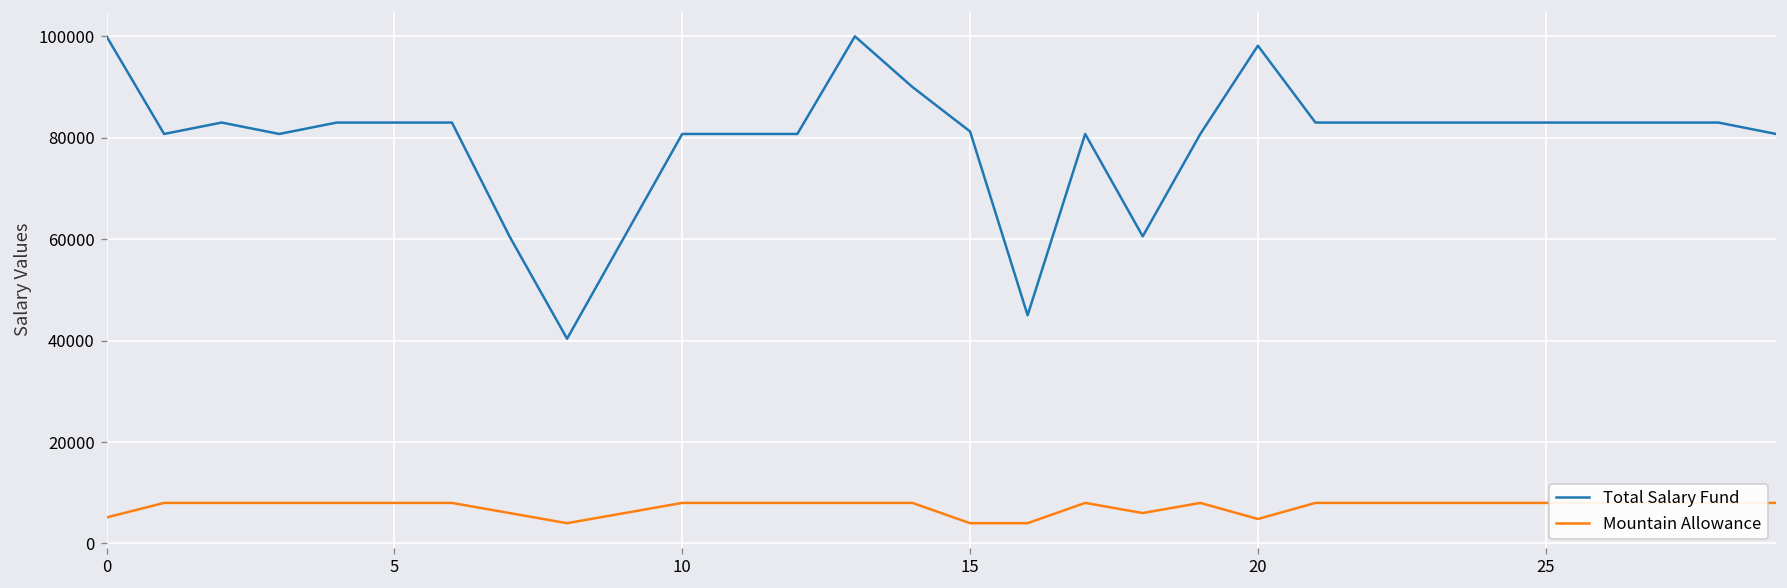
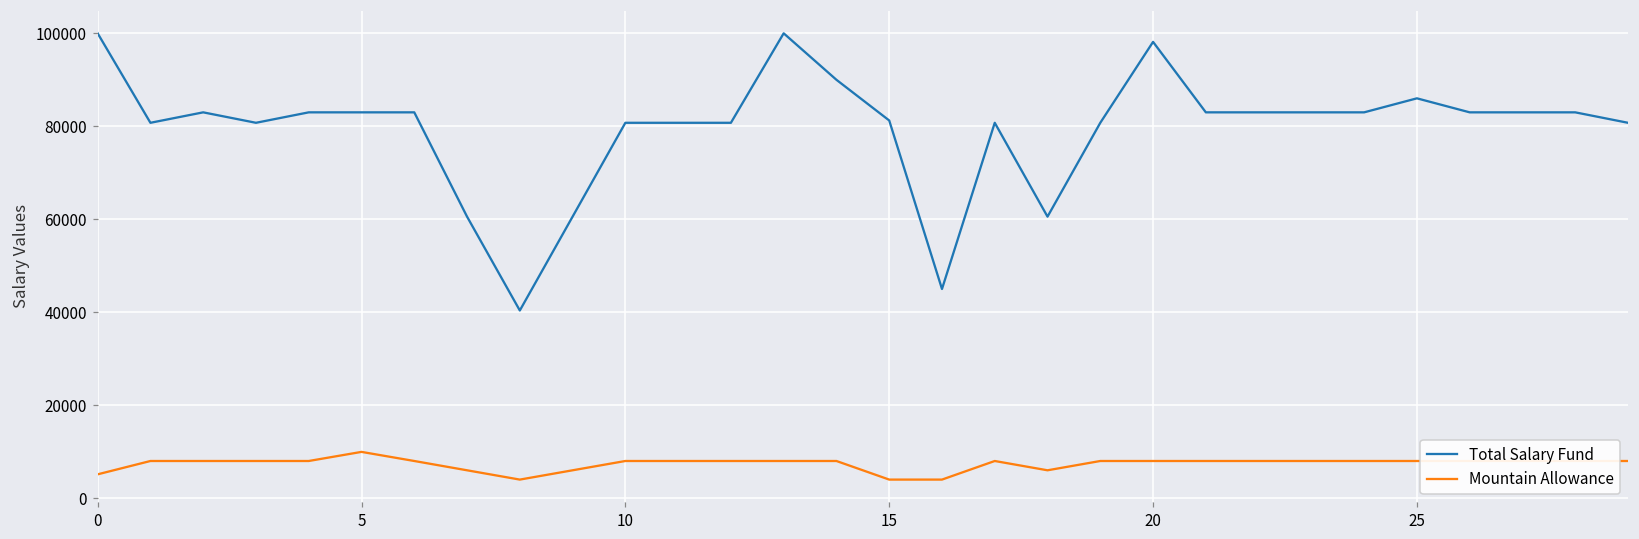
  {
    "Total Salary Fund": {
      "0": 100000,
      "5": 83000,
      "10": 81000,
      "15": 81000,
      "20": 98000,
-     "25": 83000
+     "25": 86000
    },
    "Mountain Allowance": {
      "0": 5000,
-     "5": 8000,
+     "5": 10000,
      "10": 8000,
      "15": 4000,
-     "20": 5000,
+     "20": 8000,
      "25": 8000
    }
  }
